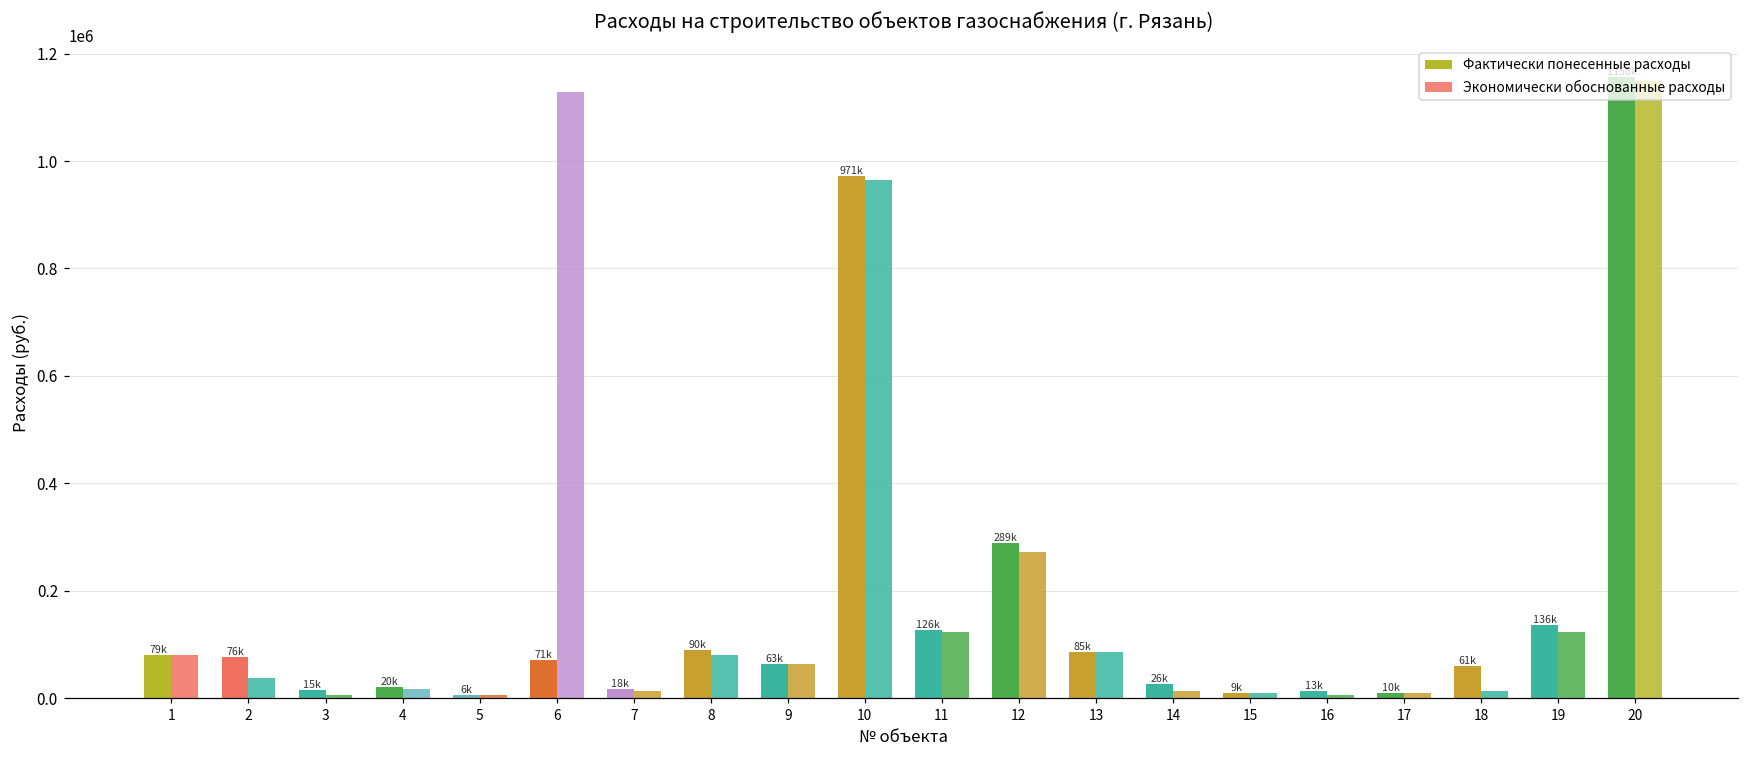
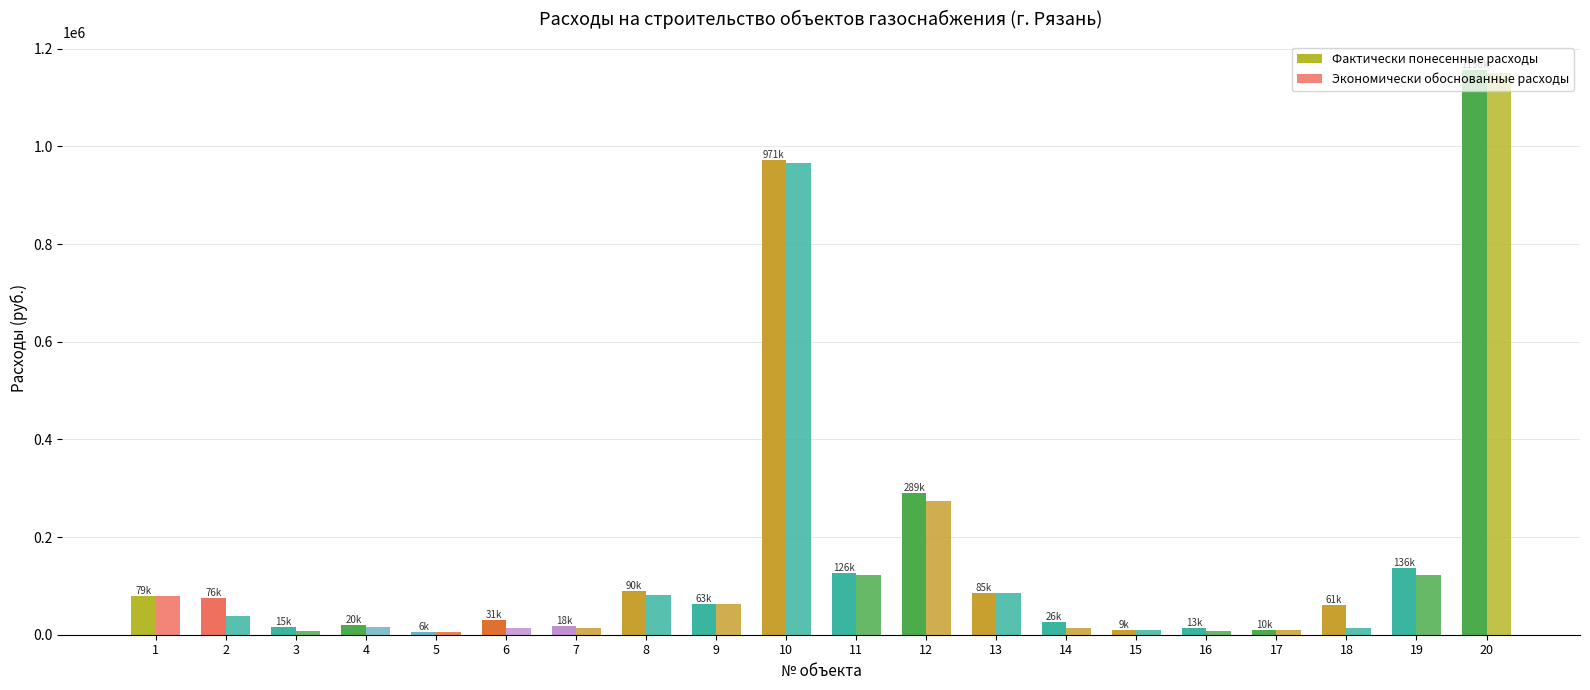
  {
    "Фактически понесенные расходы": {
      "1": "79k",
      "2": "76k",
      "3": "15k",
      "4": "20k",
      "5": "6k",
-     "6": "71k",
+     "6": "31k",
      "7": "18k",
      "8": "90k",
      "9": "63k",
      "10": "971k",
      "11": "126k",
      "12": "289k",
      "13": "85k",
      "14": "26k",
      "15": "9k",
      "16": "13k",
      "17": "10k",
      "18": "61k",
      "19": "136k"
    },
    "Экономически обоснованные расходы": {
      "2": "40000",
      "3": "10000",
      "4": "20000",
-     "6": "1130000",
+     "6": "10000",
      "7": "10000",
      "8": "80000",
      "10": "970000",
      "11": "120000",
      "12": "270000",
      "14": "10000",
      "16": "10000",
      "18": "10000",
      "19": "120000"
    }
  }
